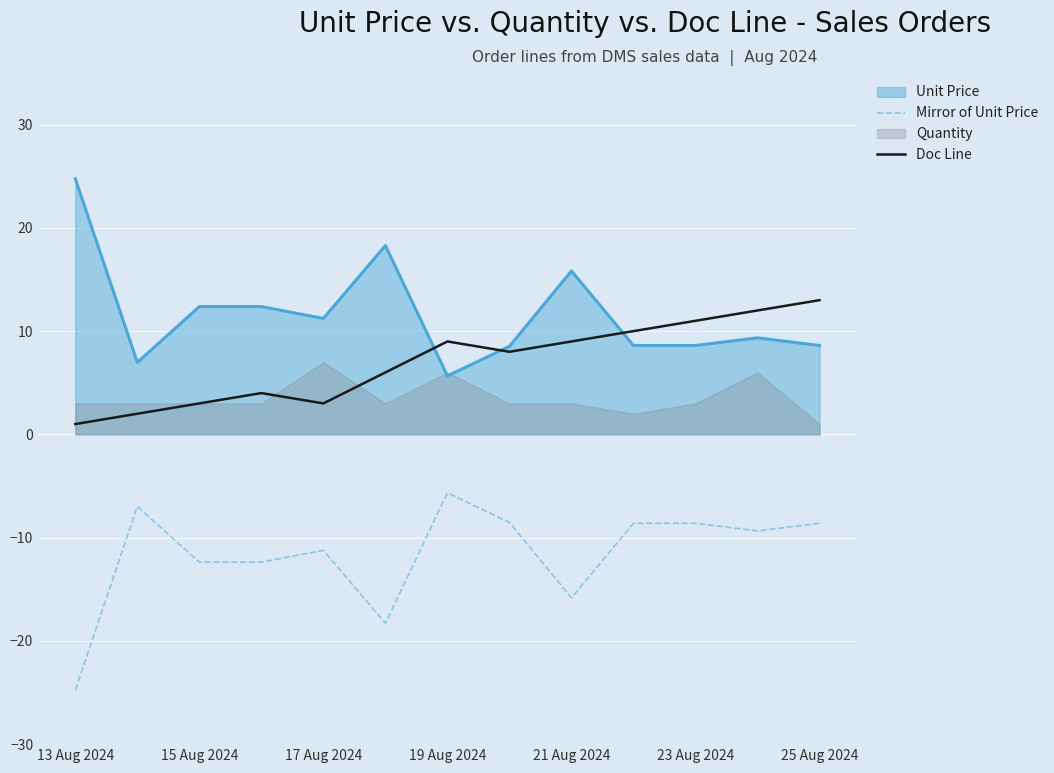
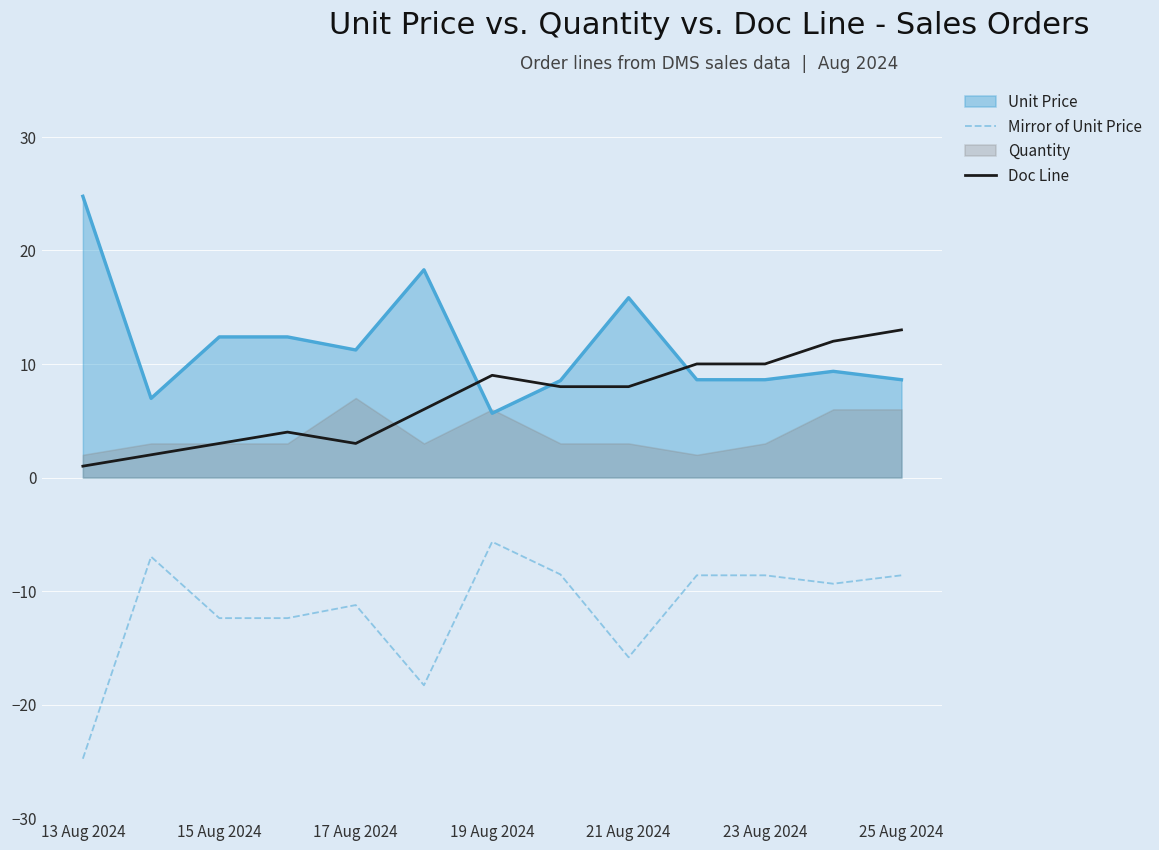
  {
    "Quantity": {
-     "13 Aug 2024": 3,
+     "13 Aug 2024": 2,
      "17 Aug 2024": 7,
      "19 Aug 2024": 6,
      "21 Aug 2024": 3,
      "23 Aug 2024": 3,
-     "25 Aug 2024": 1
+     "25 Aug 2024": 6
    },
    "Doc Line": {
      "13 Aug 2024": 1,
      "17 Aug 2024": 3,
      "19 Aug 2024": 9,
-     "21 Aug 2024": 9,
-     "23 Aug 2024": 11,
+     "21 Aug 2024": 8,
+     "23 Aug 2024": 10,
      "25 Aug 2024": 13
    }
  }
